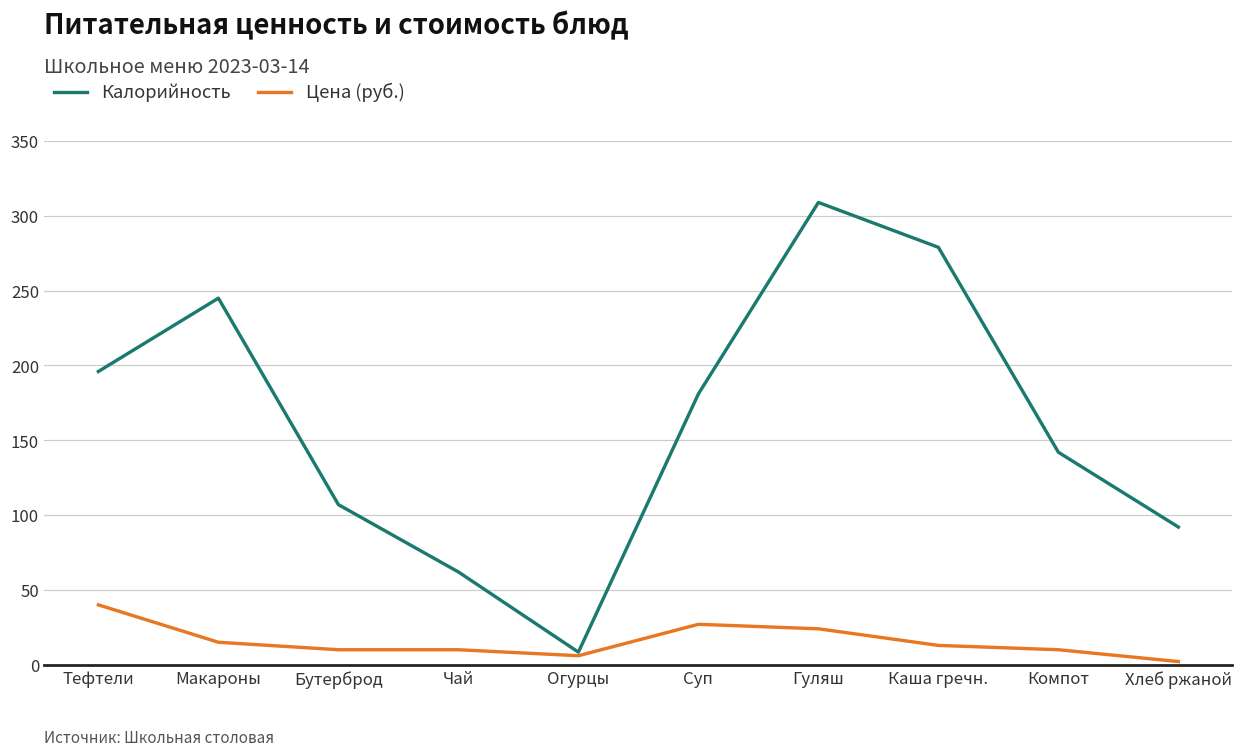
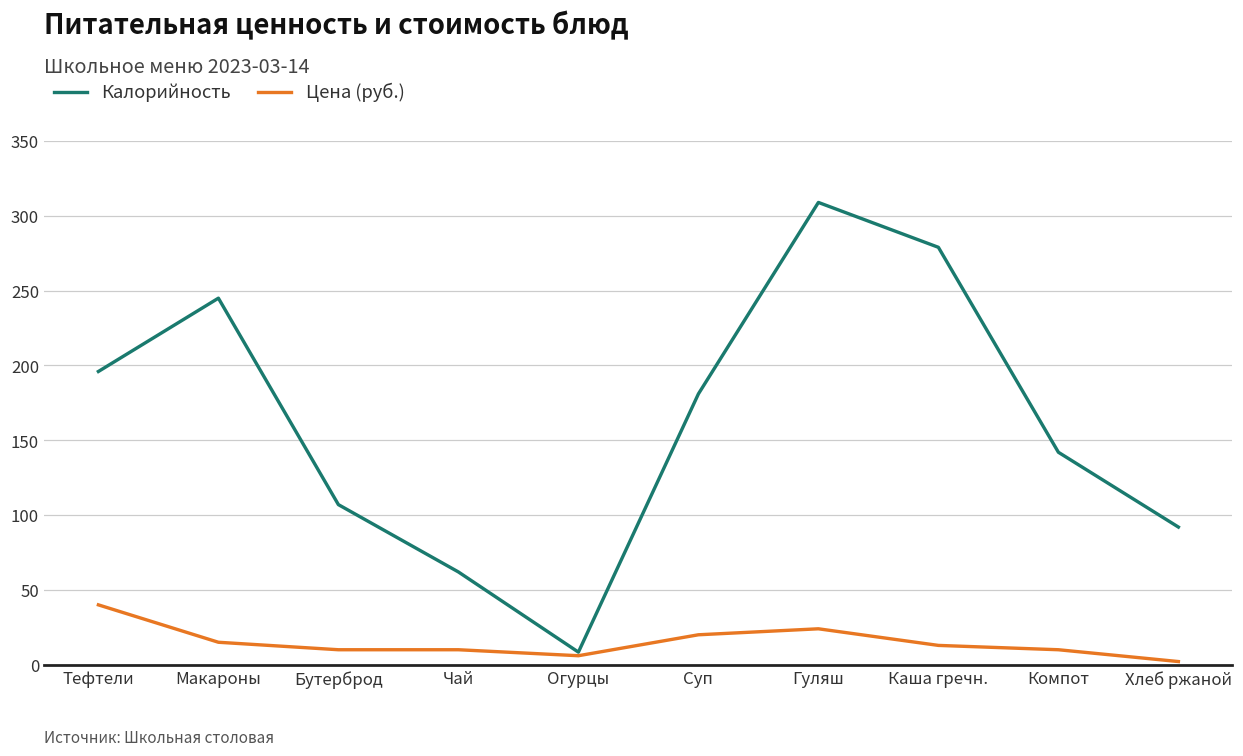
  {
    "Калорийность": {
      "Тефтели": 196,
      "Макароны": 245,
      "Бутерброд": 107,
      "Чай": 62,
      "Огурцы": 8,
      "Суп": 181,
      "Гуляш": 309,
      "Каша гречн.": 279,
      "Компот": 142,
      "Хлеб ржаной": 92
    },
    "Цена (руб.)": {
      "Тефтели": 40,
      "Макароны": 15,
      "Бутерброд": 10,
      "Чай": 10,
      "Огурцы": 6,
-     "Суп": 27,
+     "Суп": 20,
      "Гуляш": 24,
      "Каша гречн.": 13,
      "Компот": 10,
      "Хлеб ржаной": 2
    }
  }
